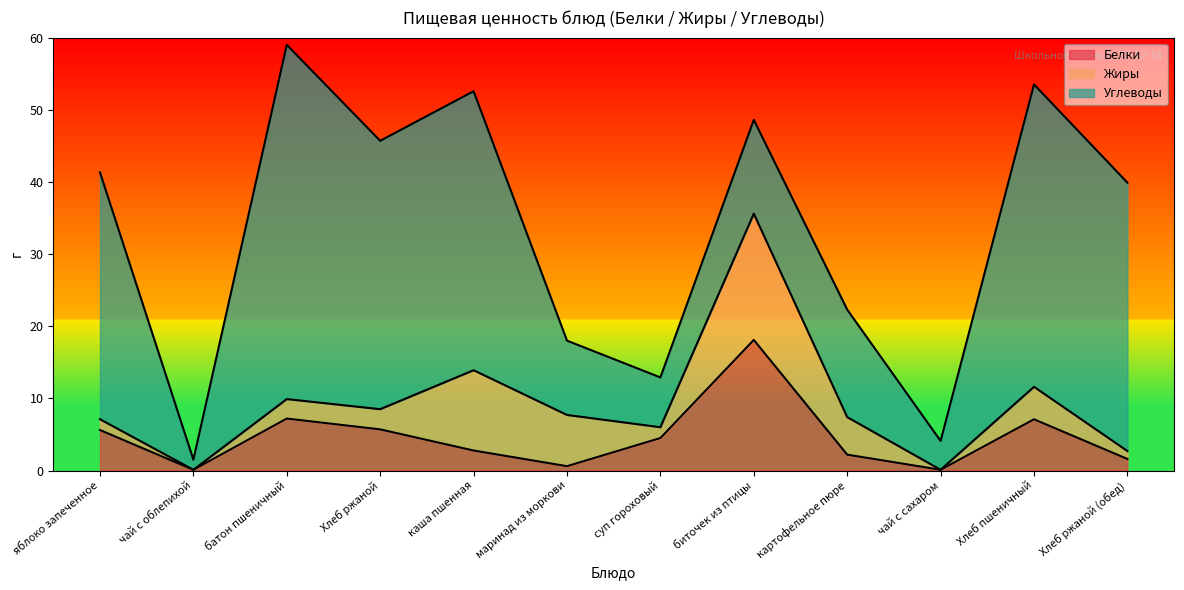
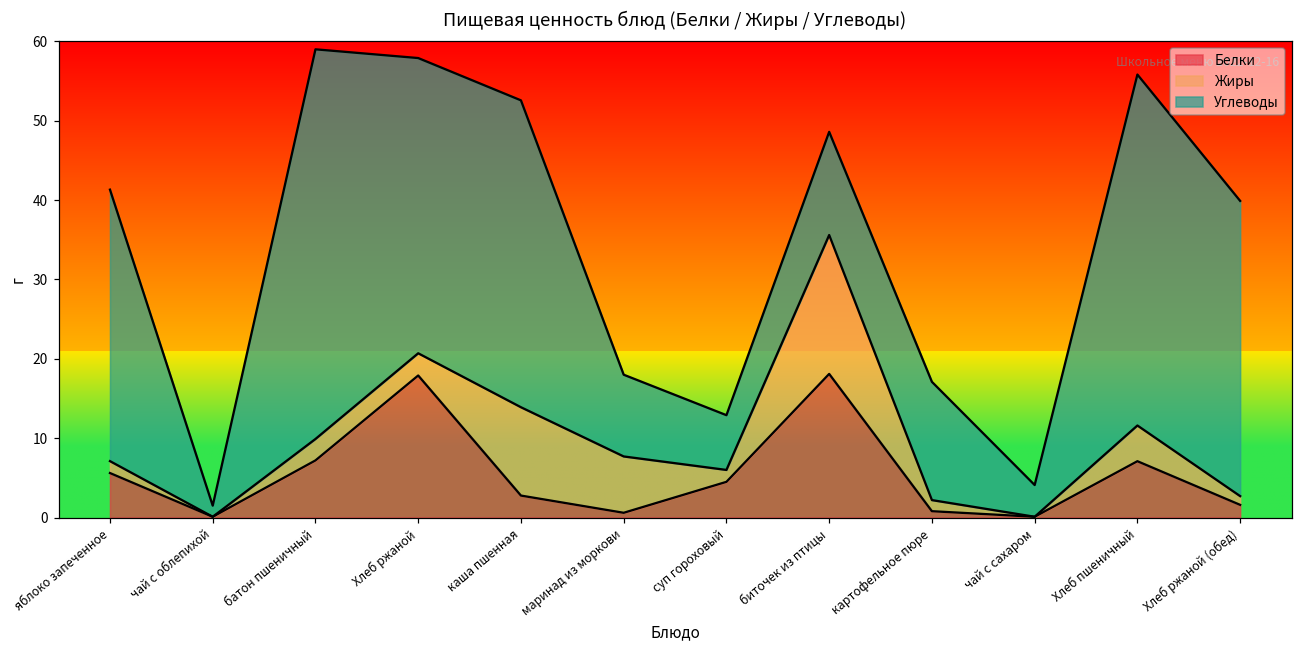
  {
    "Белки": {
      "яблоко запеченное": 6,
      "батон пшеничный": 7,
-     "Хлеб ржаной": 6,
+     "Хлеб ржаной": 18,
      "каша пшенная": 3,
      "маринад из моркови": 1,
      "суп гороховый": 5,
      "биточек из птицы": 18,
-     "картофельное пюре": 2,
+     "картофельное пюре": 1,
      "Хлеб пшеничный": 7,
      "Хлеб ржаной (обед)": 2
    },
    "Жиры": {
      "яблоко запеченное": 2,
      "батон пшеничный": 3,
      "Хлеб ржаной": 3,
      "каша пшенная": 11,
      "маринад из моркови": 7,
      "суп гороховый": 2,
      "биточек из птицы": 18,
-     "картофельное пюре": 5,
+     "картофельное пюре": 1,
      "Хлеб пшеничный": 5,
      "Хлеб ржаной (обед)": 1
    },
    "Углеводы": {
      "яблоко запеченное": 34,
      "чай с облепихой": 1,
      "батон пшеничный": 49,
      "Хлеб ржаной": 37,
      "каша пшенная": 39,
      "маринад из моркови": 10,
      "суп гороховый": 7,
      "биточек из птицы": 13,
      "картофельное пюре": 15,
      "чай с сахаром": 4,
-     "Хлеб пшеничный": 42,
+     "Хлеб пшеничный": 44,
      "Хлеб ржаной (обед)": 37
    }
  }
